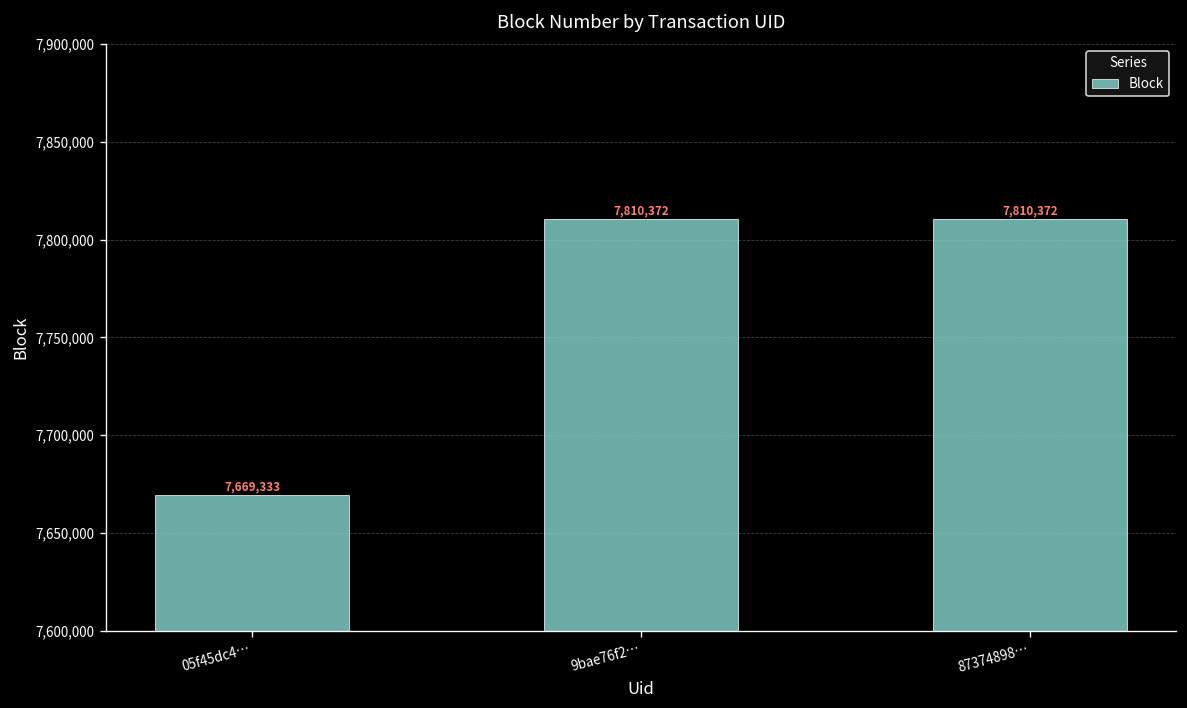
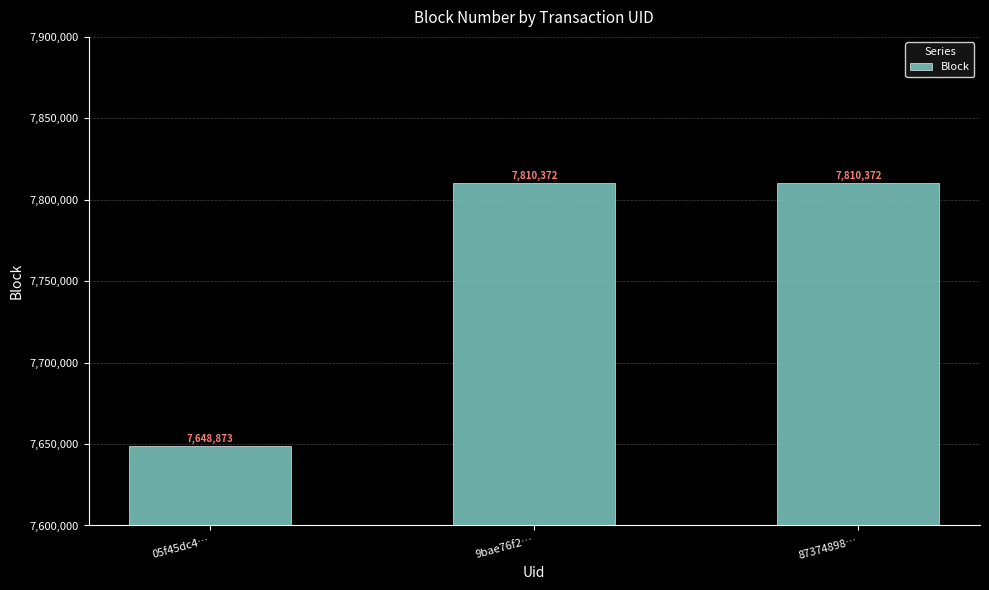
  {
-   "05f45dc4…": "7,669,333",
+   "05f45dc4…": "7,648,873",
    "9bae76f2…": "7,810,372",
    "87374898…": "7,810,372"
  }
